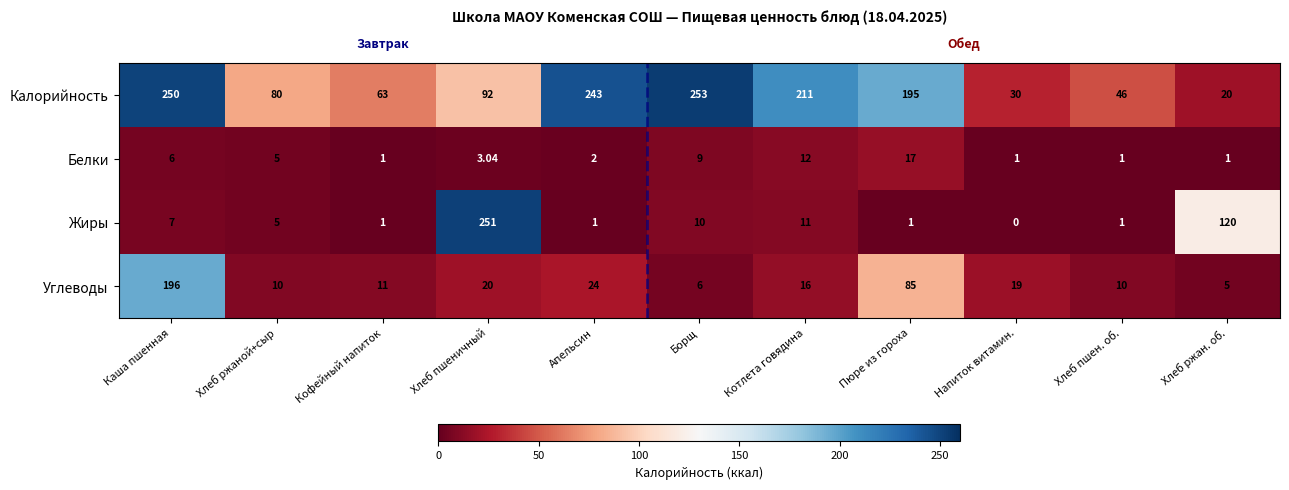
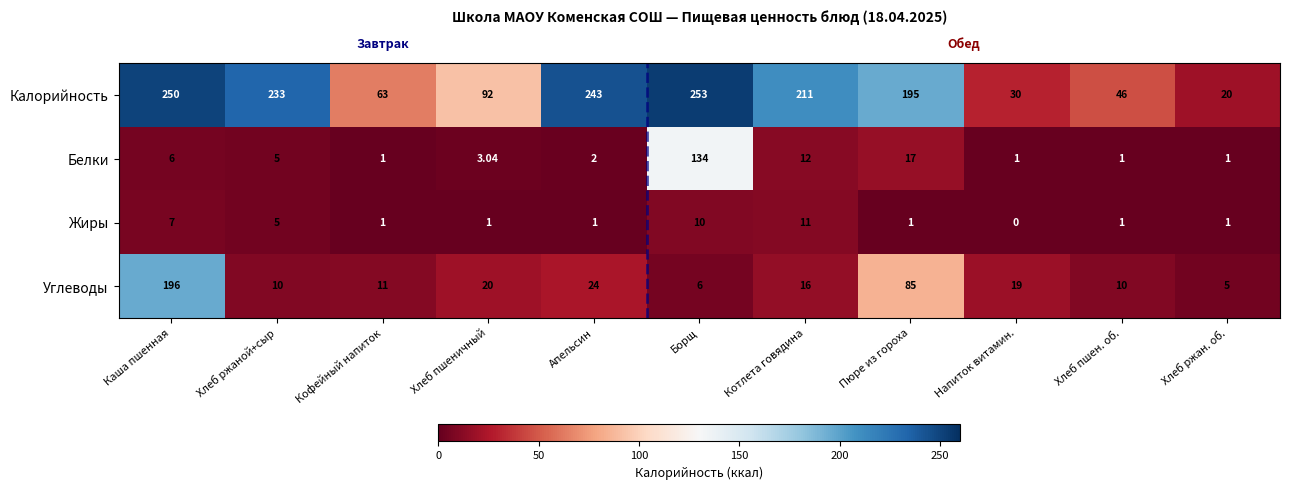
  {
    "Калорийность": {
      "Каша пшенная": 250,
-     "Хлеб ржаной+сыр": 80,
+     "Хлеб ржаной+сыр": 233,
      "Кофейный напиток": 63,
      "Хлеб пшеничный": 92,
      "Апельсин": 243,
      "Борщ": 253,
      "Котлета говядина": 211,
      "Пюре из гороха": 195,
      "Напиток витамин.": 30,
      "Хлеб пшен. об.": 46,
      "Хлеб ржан. об.": 20
    },
    "Белки": {
      "Каша пшенная": 6,
      "Хлеб ржаной+сыр": 5,
      "Кофейный напиток": 1,
      "Хлеб пшеничный": 3.04,
      "Апельсин": 2,
-     "Борщ": 9,
+     "Борщ": 134,
      "Котлета говядина": 12,
      "Пюре из гороха": 17,
      "Напиток витамин.": 1,
      "Хлеб пшен. об.": 1,
      "Хлеб ржан. об.": 1
    },
    "Жиры": {
      "Каша пшенная": 7,
      "Хлеб ржаной+сыр": 5,
      "Кофейный напиток": 1,
-     "Хлеб пшеничный": 251,
+     "Хлеб пшеничный": 1,
      "Апельсин": 1,
      "Борщ": 10,
      "Котлета говядина": 11,
      "Пюре из гороха": 1,
      "Напиток витамин.": 0,
      "Хлеб пшен. об.": 1,
-     "Хлеб ржан. об.": 120
+     "Хлеб ржан. об.": 1
    },
    "Углеводы": {
      "Каша пшенная": 196,
      "Хлеб ржаной+сыр": 10,
      "Кофейный напиток": 11,
      "Хлеб пшеничный": 20,
      "Апельсин": 24,
      "Борщ": 6,
      "Котлета говядина": 16,
      "Пюре из гороха": 85,
      "Напиток витамин.": 19,
      "Хлеб пшен. об.": 10,
      "Хлеб ржан. об.": 5
    }
  }
